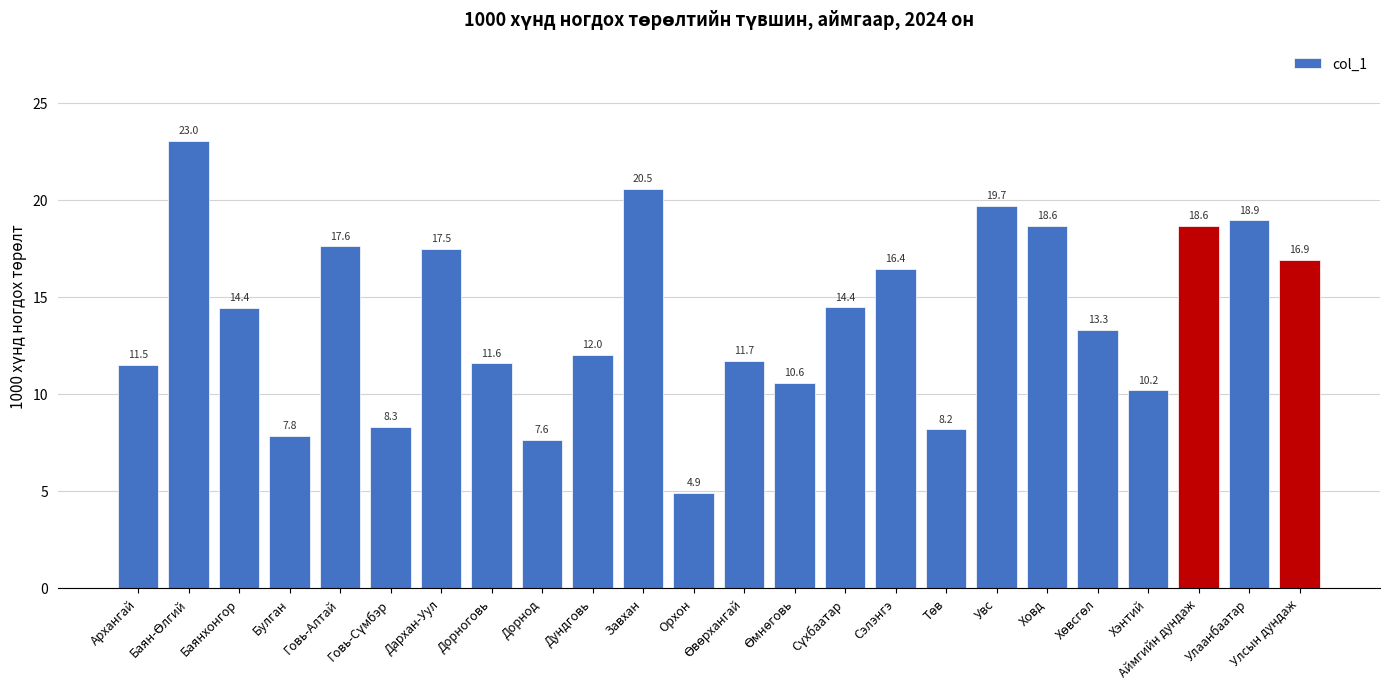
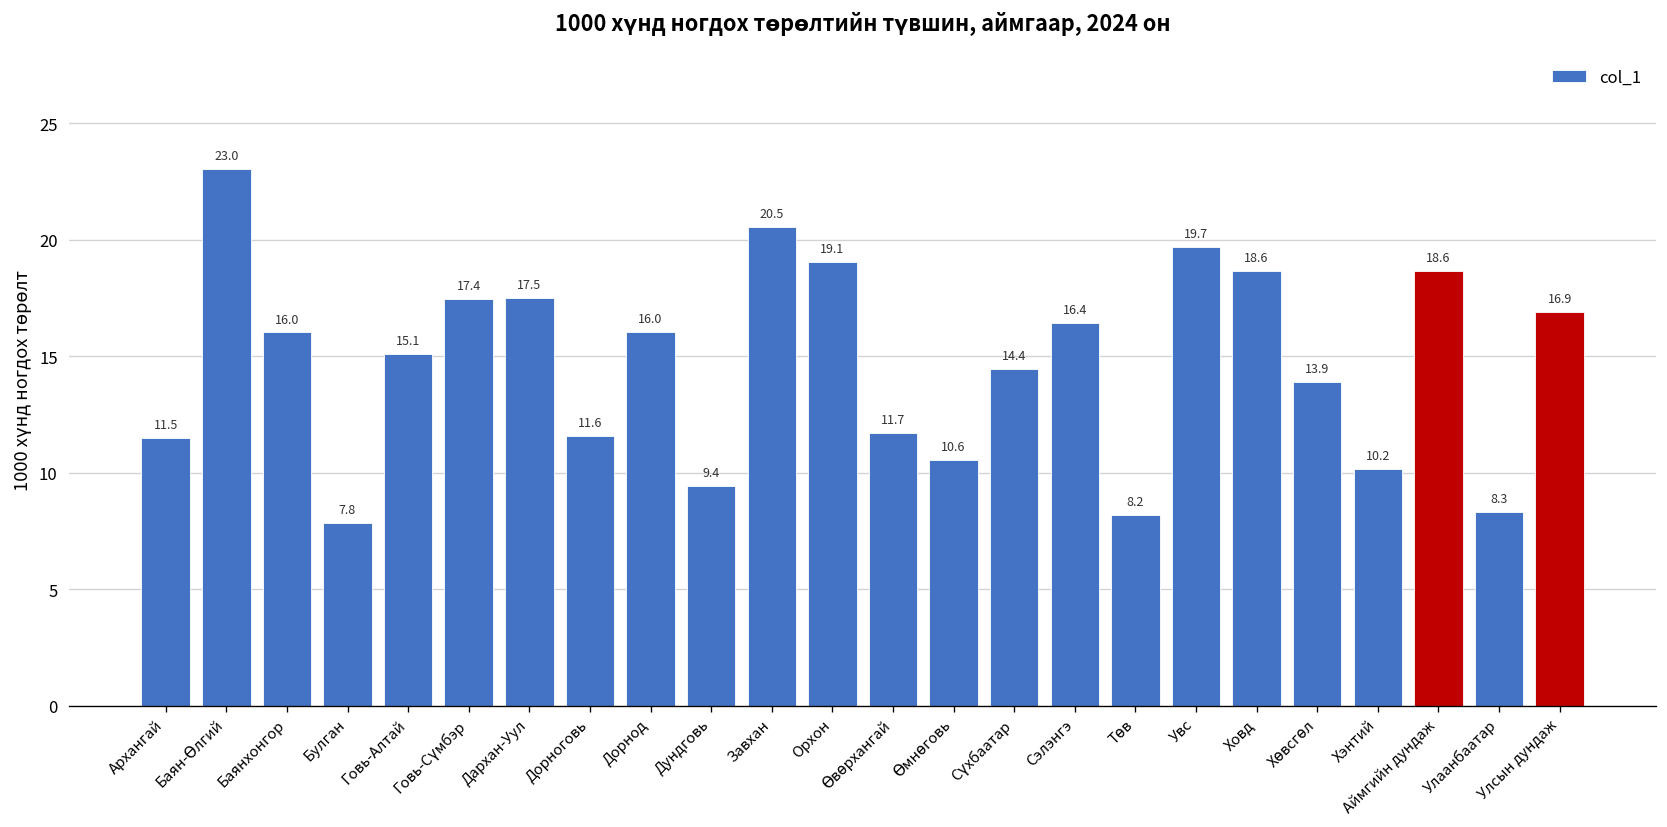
  {
    "Архангай": 11.5,
    "Баян-Өлгий": 23.0,
-   "Баянхонгор": 14.4,
+   "Баянхонгор": 16.0,
    "Булган": 7.8,
-   "Говь-Алтай": 17.6,
-   "Говь-Сүмбэр": 8.3,
+   "Говь-Алтай": 15.1,
+   "Говь-Сүмбэр": 17.4,
    "Дархан-Уул": 17.5,
    "Дорноговь": 11.6,
-   "Дорнод": 7.6,
-   "Дундговь": 12.0,
+   "Дорнод": 16.0,
+   "Дундговь": 9.4,
    "Завхан": 20.5,
-   "Орхон": 4.9,
+   "Орхон": 19.1,
    "Өвөрхангай": 11.7,
    "Өмнөговь": 10.6,
    "Сүхбаатар": 14.4,
    "Сэлэнгэ": 16.4,
    "Төв": 8.2,
    "Увс": 19.7,
    "Ховд": 18.6,
-   "Хөвсгөл": 13.3,
+   "Хөвсгөл": 13.9,
    "Хэнтий": 10.2,
    "Аймгийн дундаж": 18.6,
-   "Улаанбаатар": 18.9,
+   "Улаанбаатар": 8.3,
    "Улсын дундаж": 16.9
  }
